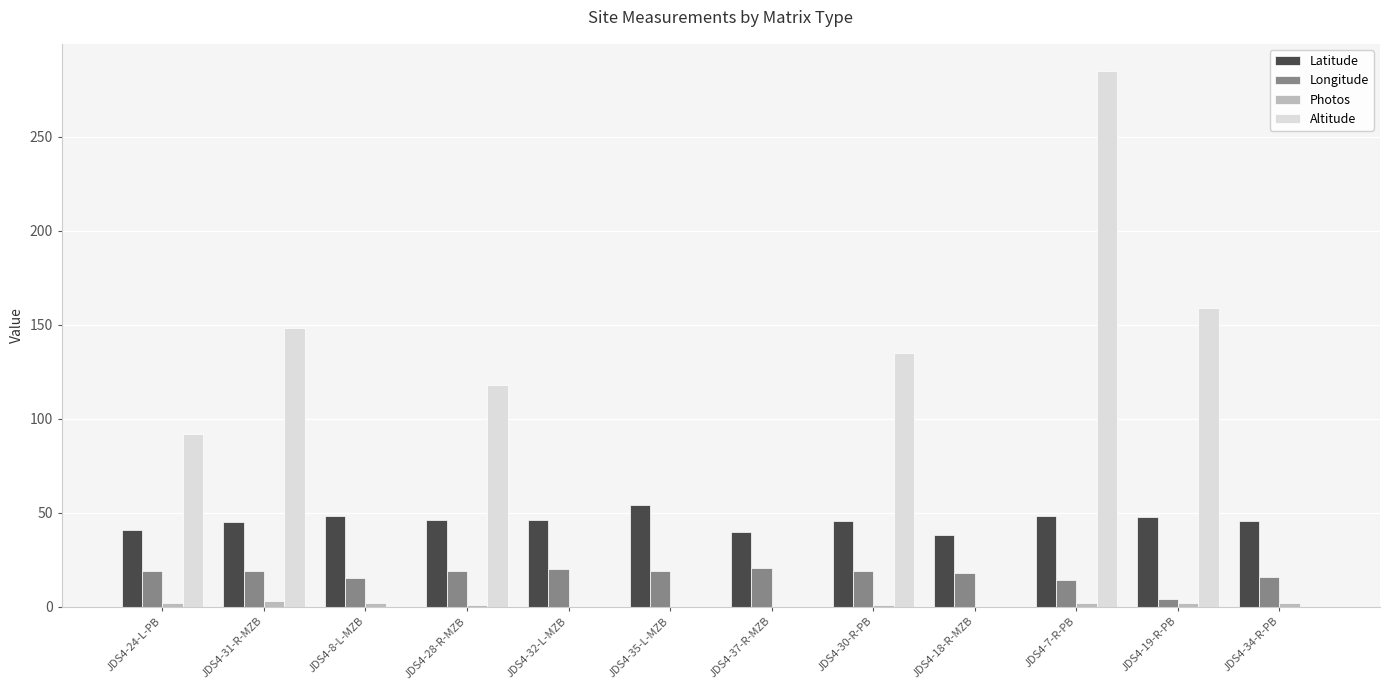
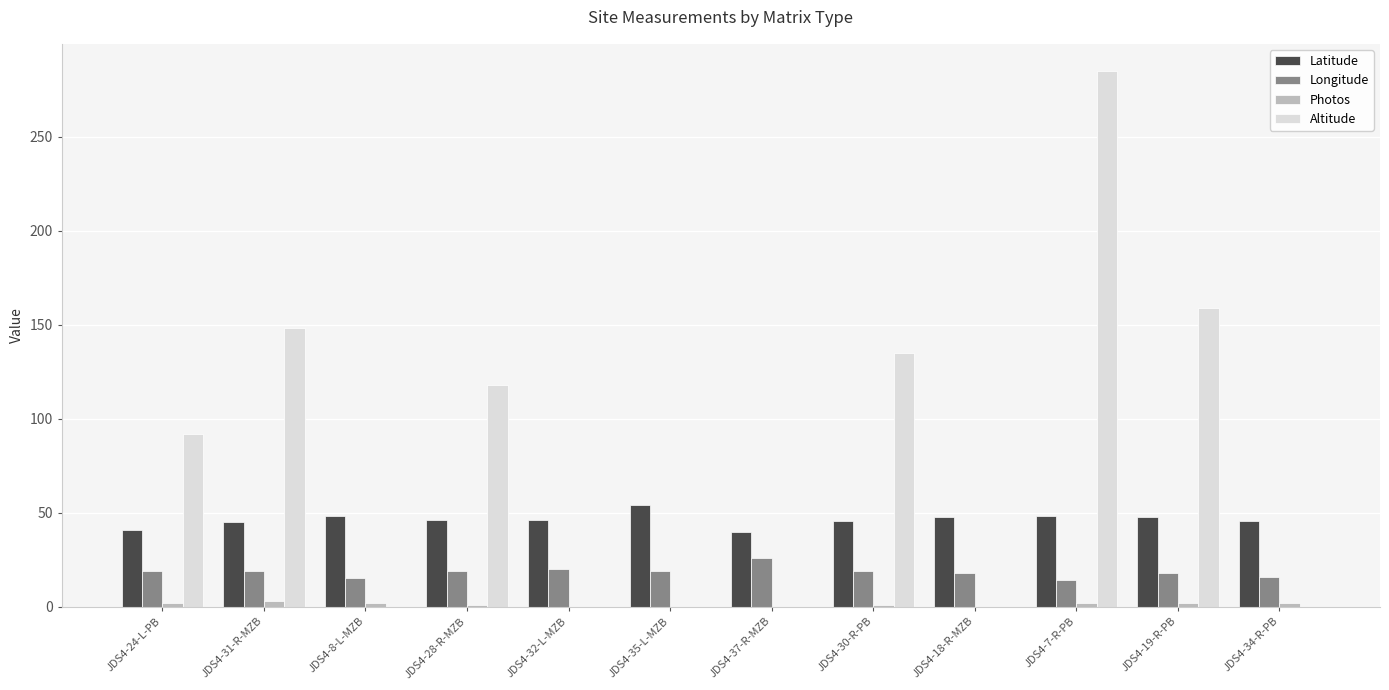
  {
    "Latitude": {
      "JDS4-24-L-PB": 41,
      "JDS4-31-R-MZB": 45,
      "JDS4-8-L-MZB": 48,
      "JDS4-28-R-MZB": 46,
      "JDS4-32-L-MZB": 46,
      "JDS4-35-L-MZB": 54,
      "JDS4-37-R-MZB": 40,
      "JDS4-30-R-PB": 46,
-     "JDS4-18-R-MZB": 38,
+     "JDS4-18-R-MZB": 48,
      "JDS4-7-R-PB": 48,
      "JDS4-19-R-PB": 48,
      "JDS4-34-R-PB": 46
    },
    "Longitude": {
      "JDS4-24-L-PB": 19,
      "JDS4-31-R-MZB": 19,
      "JDS4-8-L-MZB": 16,
      "JDS4-28-R-MZB": 19,
      "JDS4-32-L-MZB": 20,
      "JDS4-35-L-MZB": 19,
-     "JDS4-37-R-MZB": 21,
+     "JDS4-37-R-MZB": 26,
      "JDS4-30-R-PB": 19,
      "JDS4-18-R-MZB": 18,
      "JDS4-7-R-PB": 15,
-     "JDS4-19-R-PB": 4,
+     "JDS4-19-R-PB": 18,
      "JDS4-34-R-PB": 16
    }
  }
